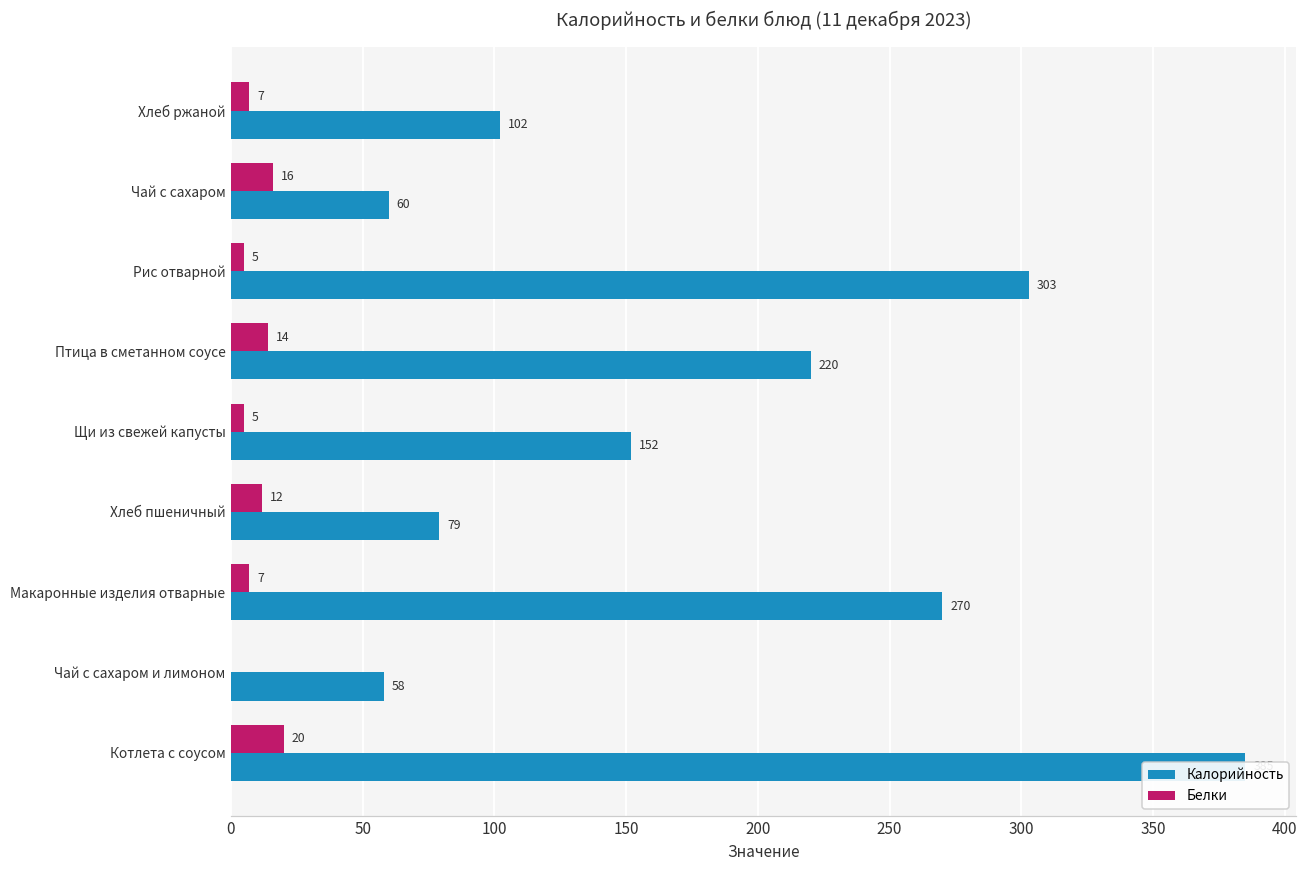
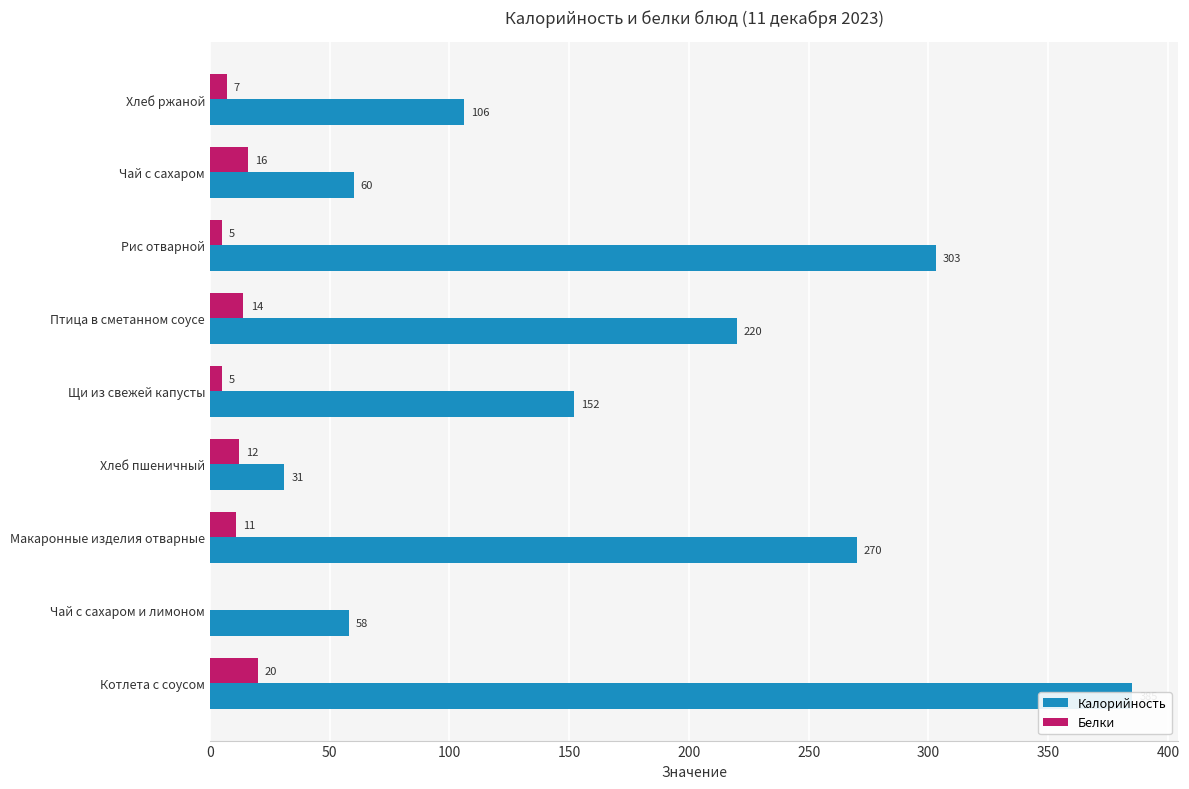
  {
    "Калорийность": {
-     "Хлеб ржаной": 102,
+     "Хлеб ржаной": 106,
      "Чай с сахаром": 60,
      "Рис отварной": 303,
      "Птица в сметанном соусе": 220,
      "Щи из свежей капусты": 152,
-     "Хлеб пшеничный": 79,
+     "Хлеб пшеничный": 31,
      "Макаронные изделия отварные": 270,
      "Чай с сахаром и лимоном": 58
    },
    "Белки": {
      "Хлеб ржаной": 7,
      "Чай с сахаром": 16,
      "Рис отварной": 5,
      "Птица в сметанном соусе": 14,
      "Щи из свежей капусты": 5,
      "Хлеб пшеничный": 12,
-     "Макаронные изделия отварные": 7,
+     "Макаронные изделия отварные": 11,
      "Котлета с соусом": 20
    }
  }
